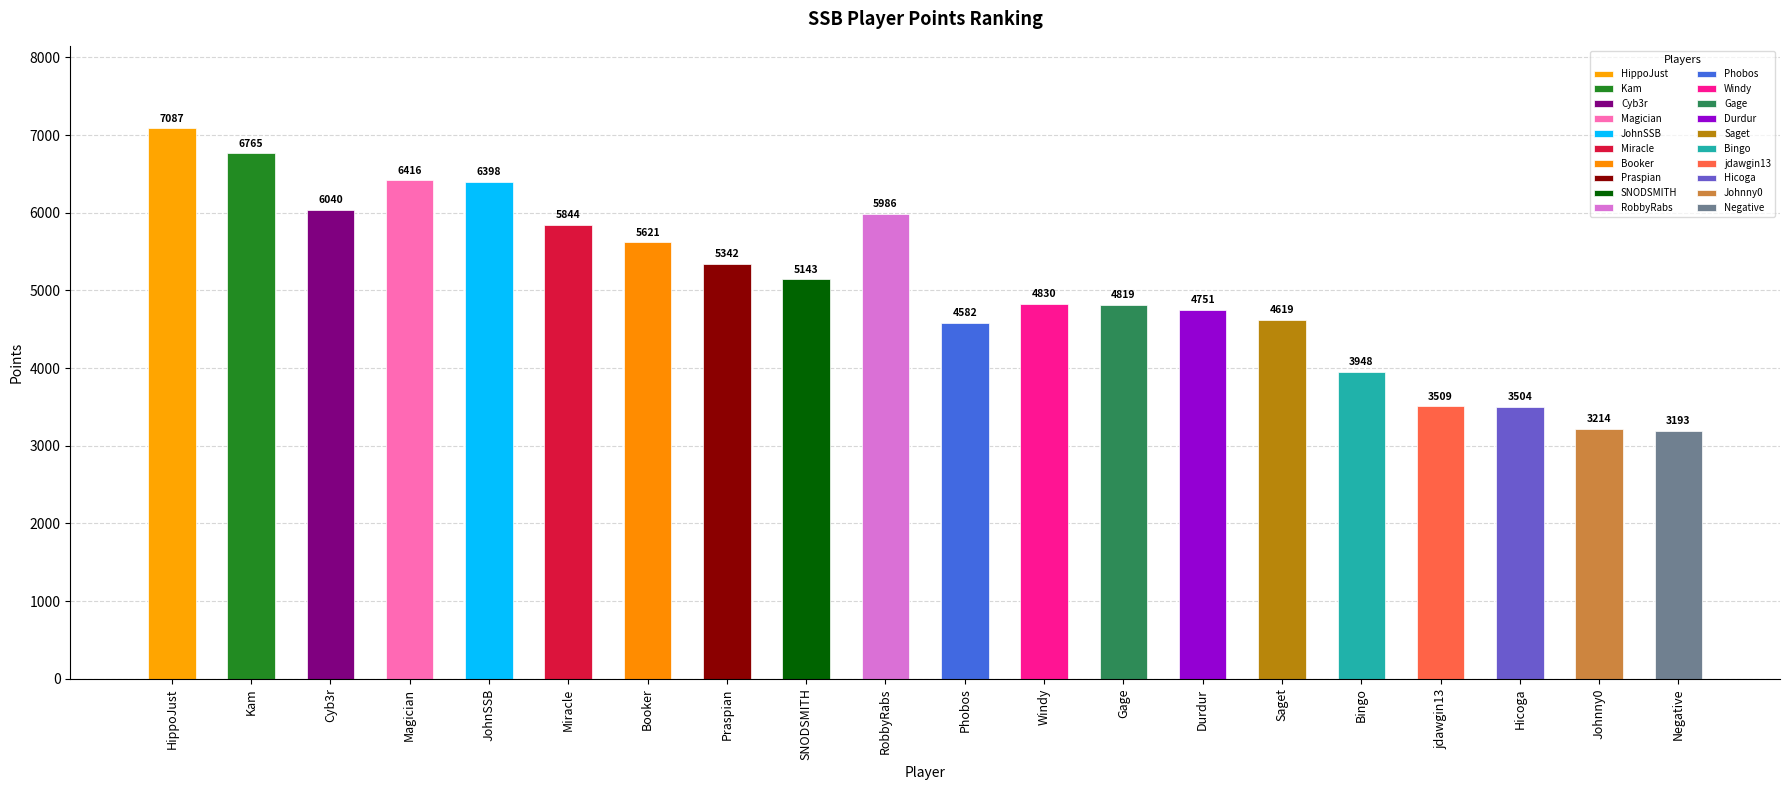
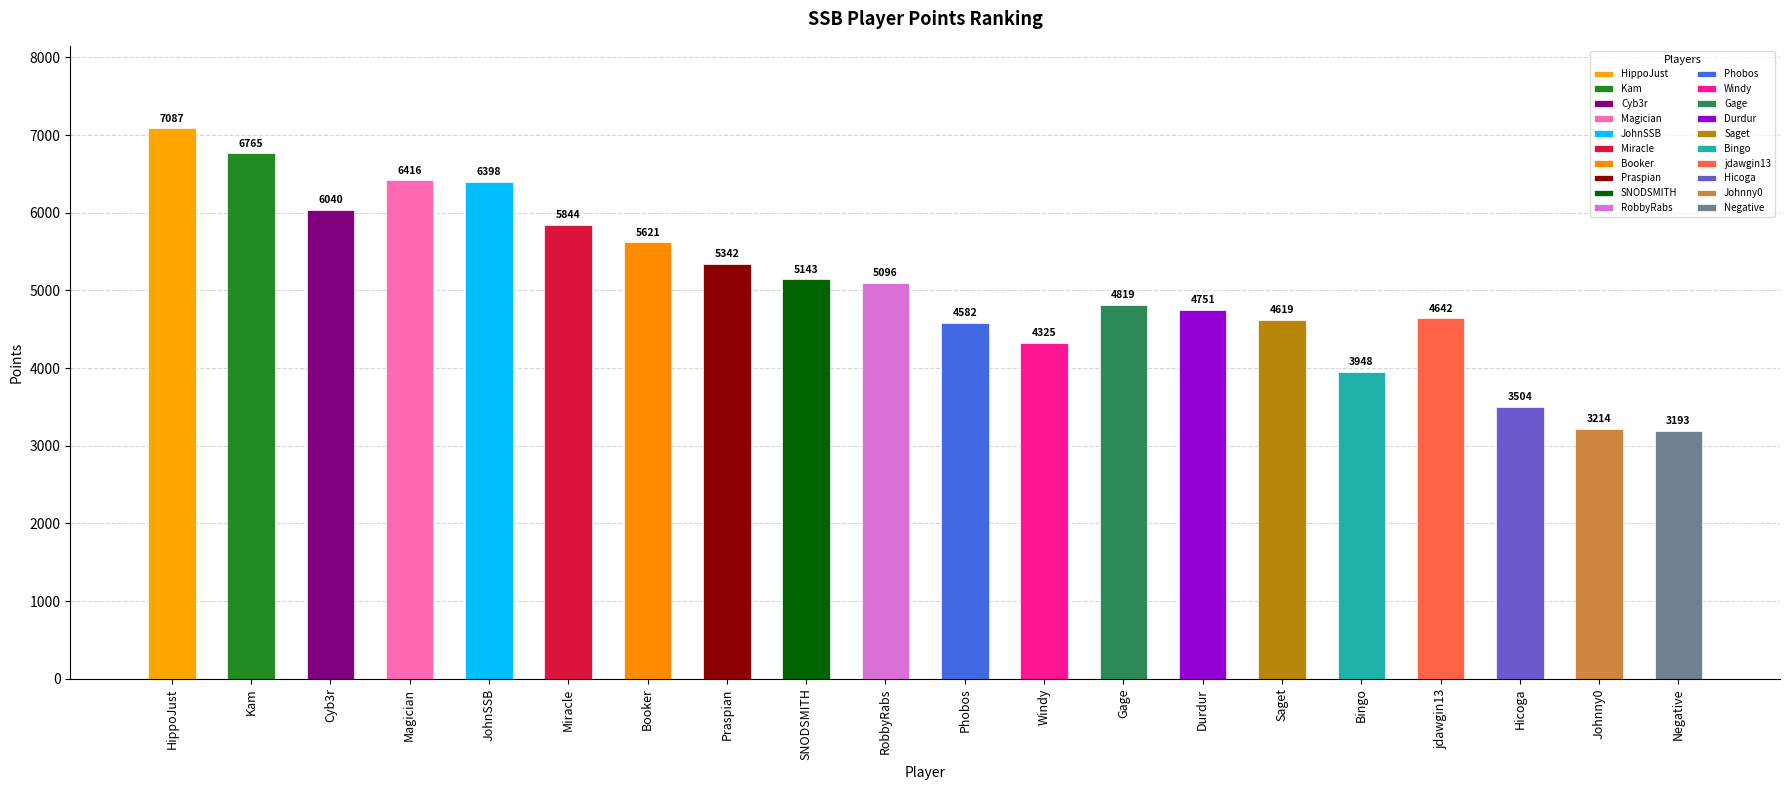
  {
    "HippoJust": 7087,
    "Kam": 6765,
    "Cyb3r": 6040,
    "Magician": 6416,
    "JohnSSB": 6398,
    "Miracle": 5844,
    "Booker": 5621,
    "Praspian": 5342,
    "SNODSMITH": 5143,
-   "RobbyRabs": 5986,
+   "RobbyRabs": 5096,
    "Phobos": 4582,
-   "Windy": 4830,
+   "Windy": 4325,
    "Gage": 4819,
    "Durdur": 4751,
    "Saget": 4619,
    "Bingo": 3948,
-   "jdawgin13": 3509,
+   "jdawgin13": 4642,
    "Hicoga": 3504,
    "Johnny0": 3214,
    "Negative": 3193
  }
